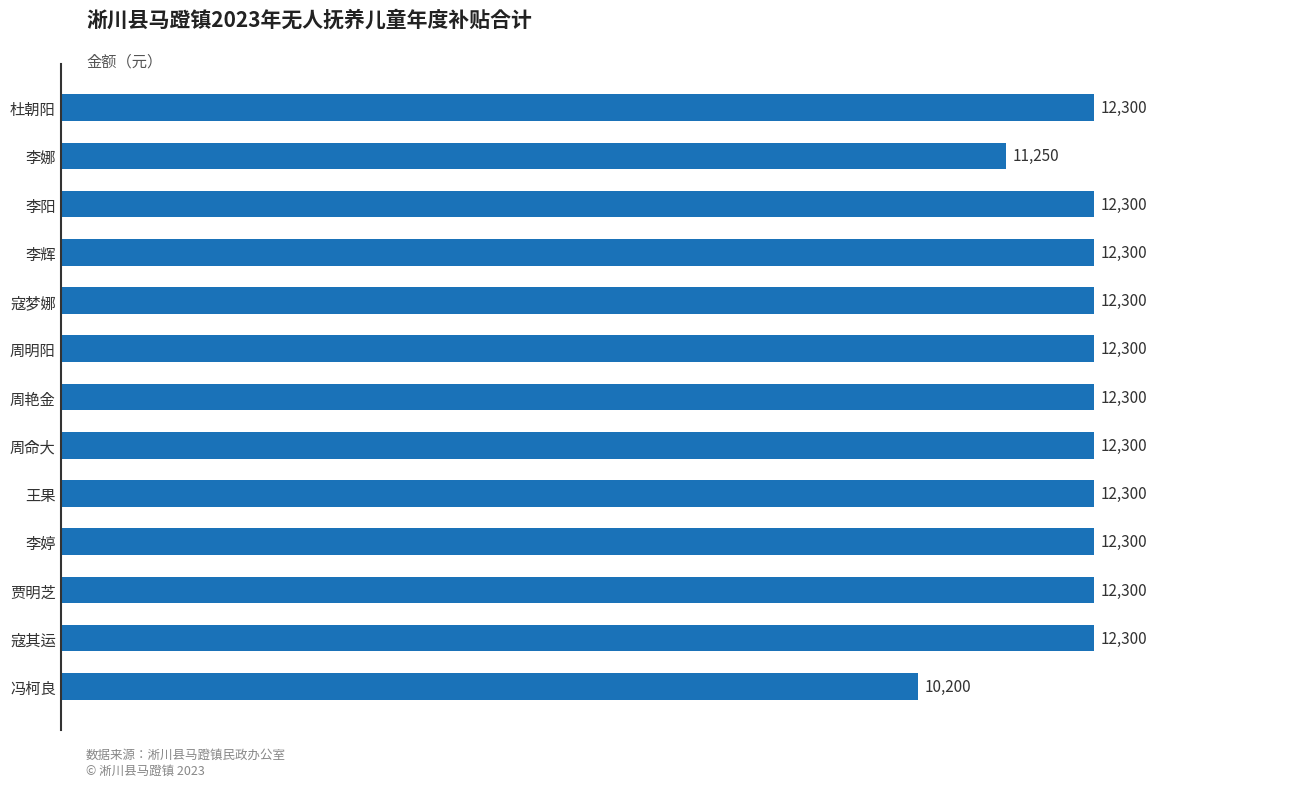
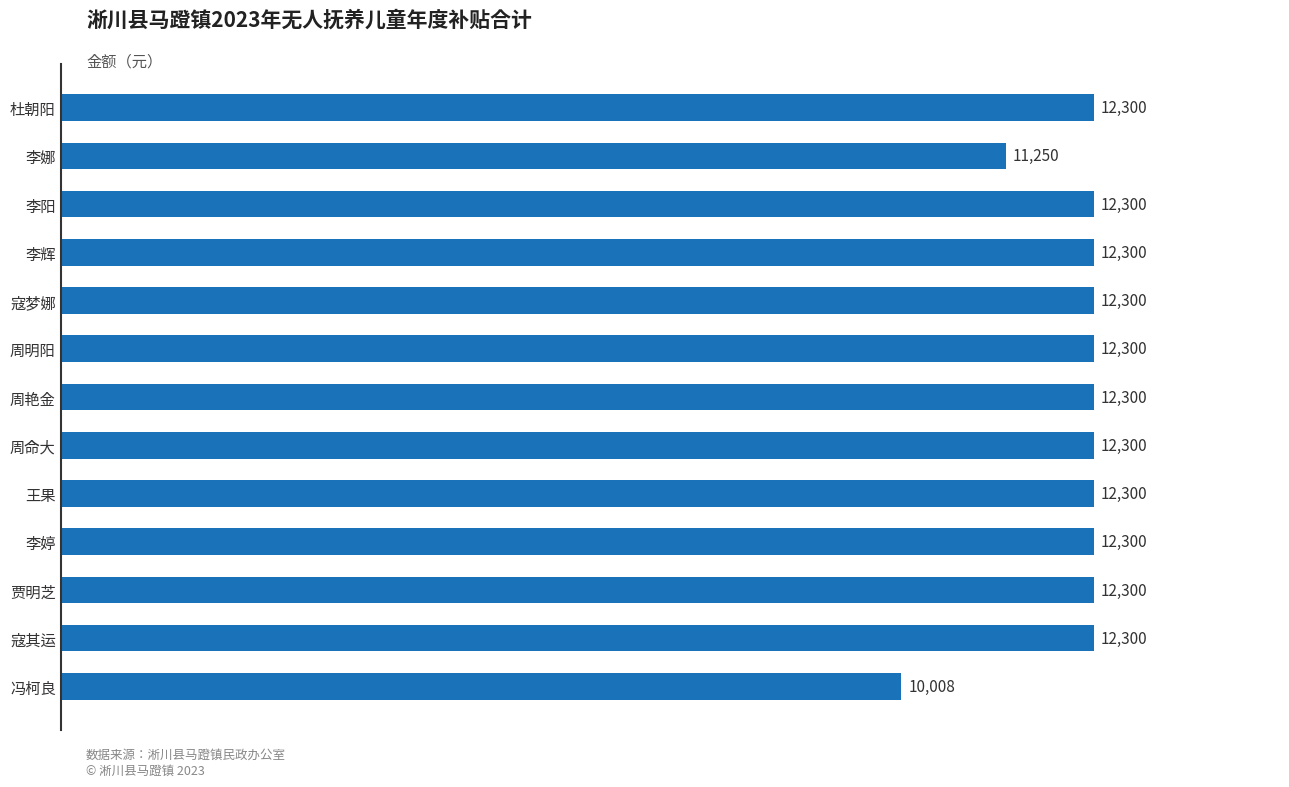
  {
    "杜朝阳": "12,300",
    "李娜": "11,250",
    "李阳": "12,300",
    "李辉": "12,300",
    "寇梦娜": "12,300",
    "周明阳": "12,300",
    "周艳金": "12,300",
    "周命大": "12,300",
    "王果": "12,300",
    "李婷": "12,300",
    "贾明芝": "12,300",
    "寇其运": "12,300",
-   "冯柯良": "10,200"
+   "冯柯良": "10,008"
  }
